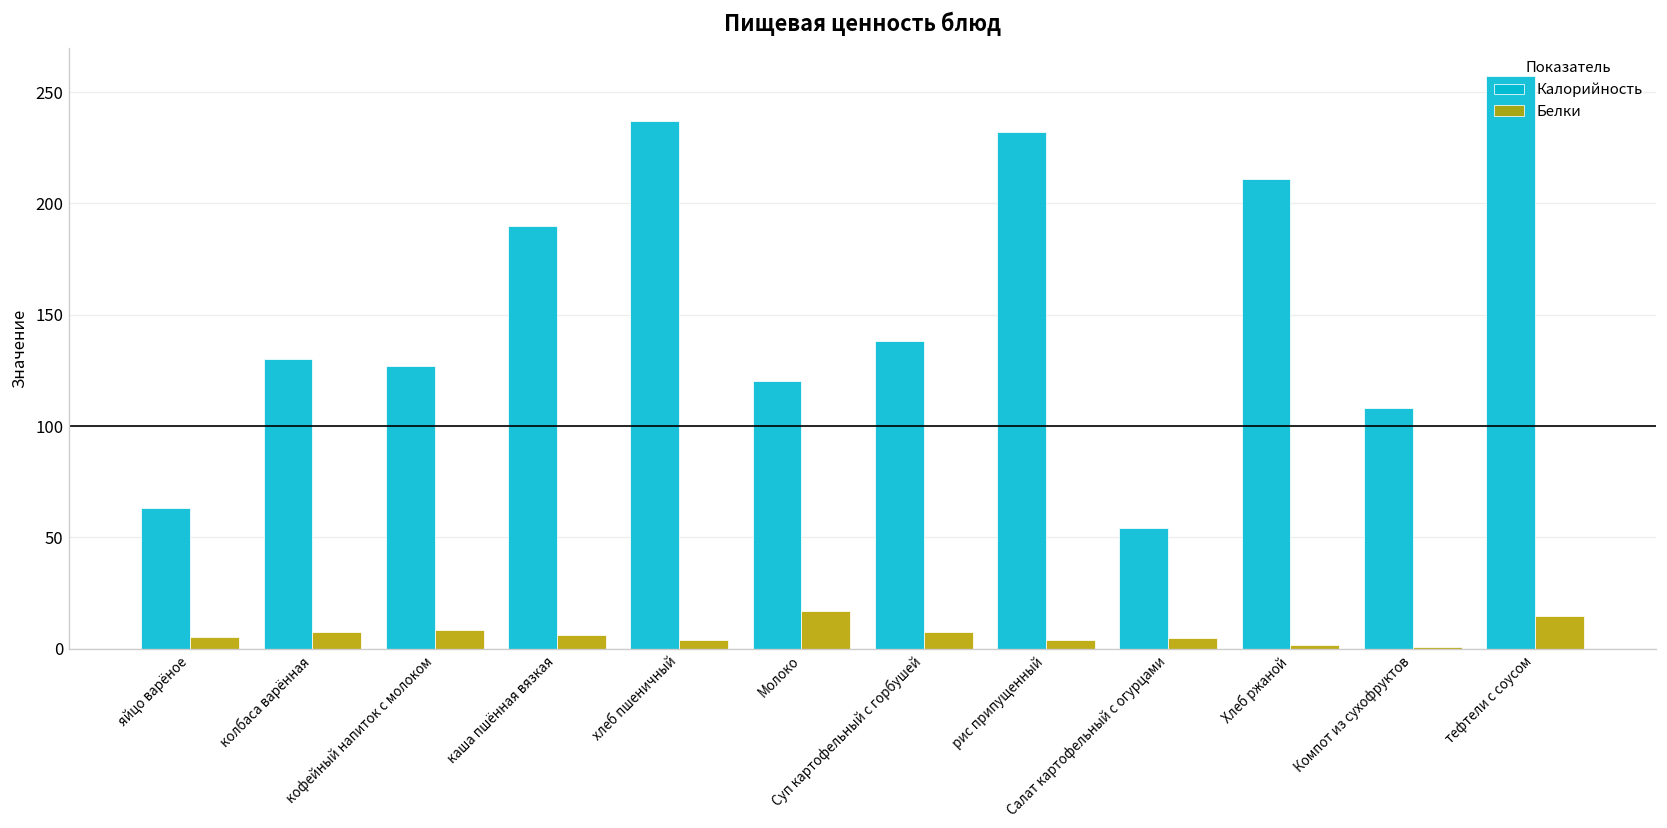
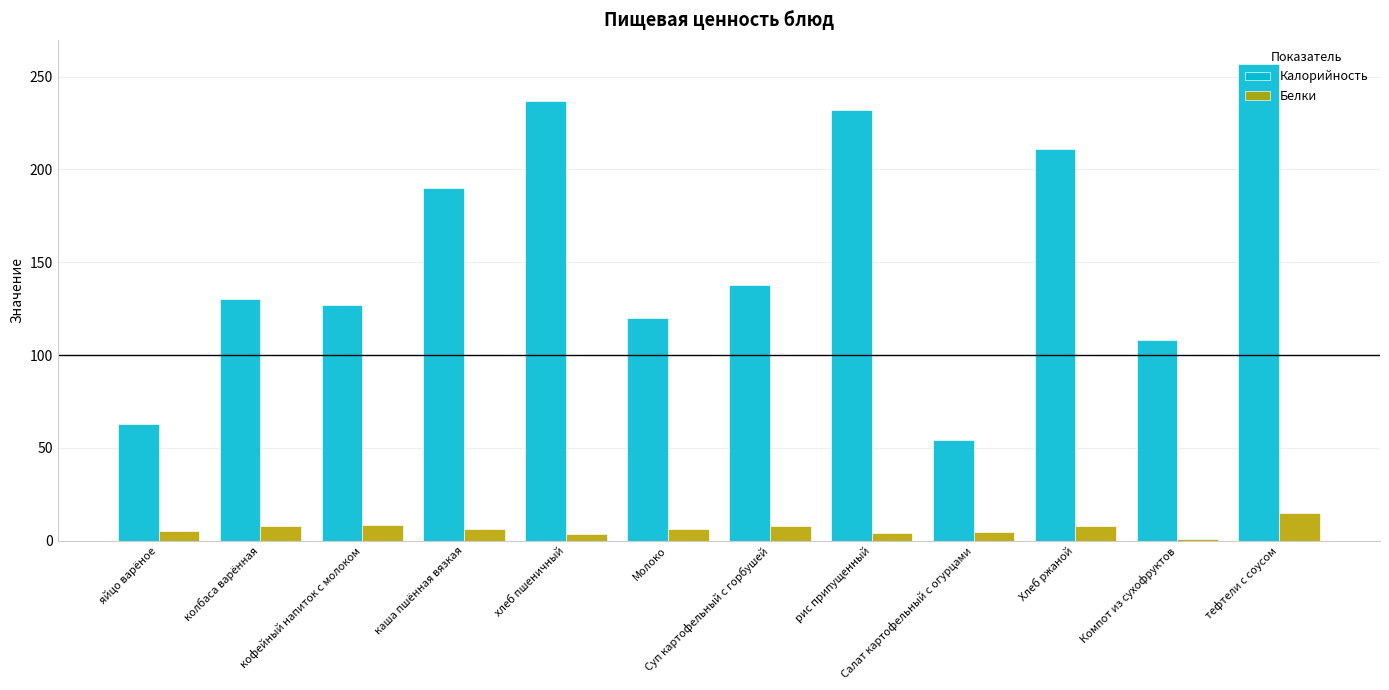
  {
    "Калорийность": {
      "яйцо варёное": 63,
      "колбаса варённая": 130,
      "кофейный напиток с молоком": 127,
      "каша пшённая вязкая": 190,
      "хлеб пшеничный": 237,
      "Молоко": 120,
      "Суп картофельный с горбушей": 138,
      "рис припущенный": 232,
      "Салат картофельный с огурцами": 54,
      "Хлеб ржаной": 211,
      "Компот из сухофруктов": 108,
      "тефтели с соусом": 257
    },
    "Белки": {
      "яйцо варёное": 5,
      "колбаса варённая": 8,
      "кофейный напиток с молоком": 8,
      "каша пшённая вязкая": 6,
      "хлеб пшеничный": 4,
-     "Молоко": 17,
+     "Молоко": 6,
      "Суп картофельный с горбушей": 8,
      "рис припущенный": 4,
      "Салат картофельный с огурцами": 5,
-     "Хлеб ржаной": 2,
+     "Хлеб ржаной": 8,
      "тефтели с соусом": 15
    }
  }
